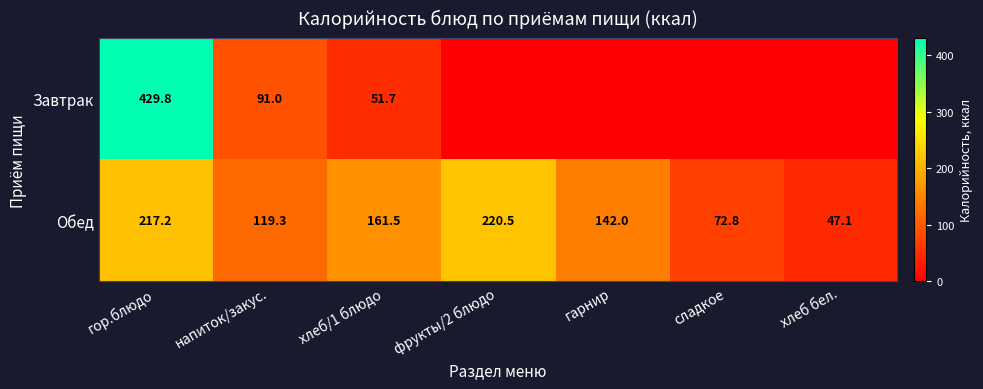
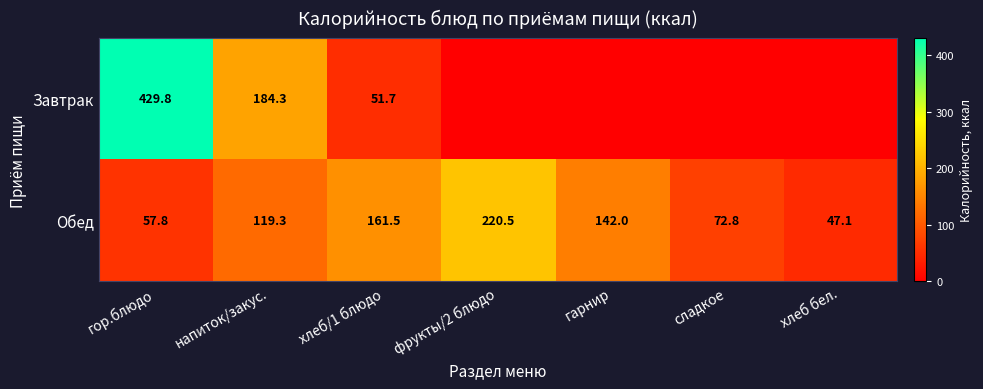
  {
    "Завтрак": {
      "гор.блюдо": 429.8,
-     "напиток/закус.": 91.0,
+     "напиток/закус.": 184.3,
      "хлеб/1 блюдо": 51.7
    },
    "Обед": {
-     "гор.блюдо": 217.2,
+     "гор.блюдо": 57.8,
      "напиток/закус.": 119.3,
      "хлеб/1 блюдо": 161.5,
      "фрукты/2 блюдо": 220.5,
      "гарнир": 142.0,
      "сладкое": 72.8,
      "хлеб бел.": 47.1
    }
  }
